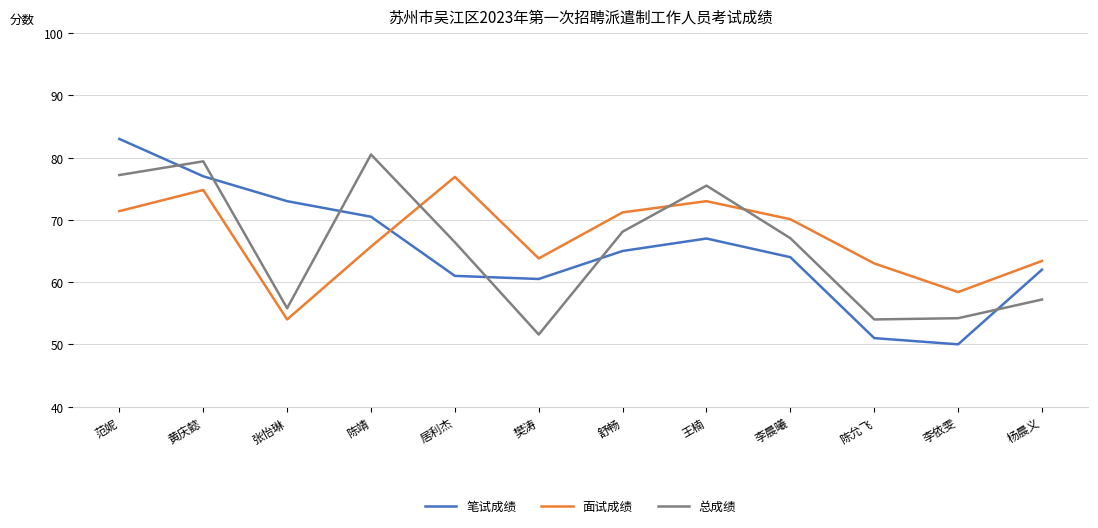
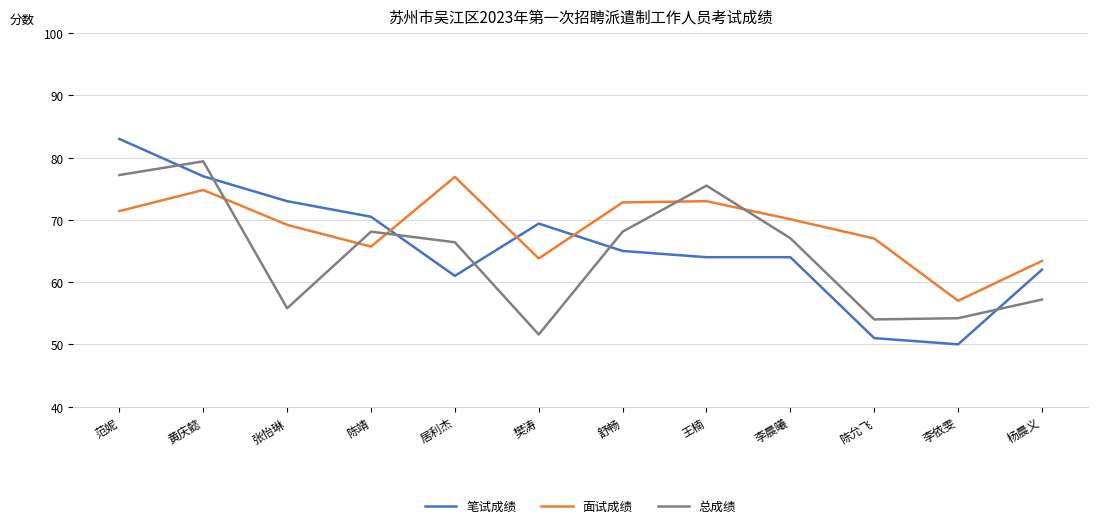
  {
    "笔试成绩": {
      "范妮": 83,
      "黄庆懿": 77,
      "张怡琳": 73,
      "陈靖": 71,
      "居利杰": 61,
-     "樊涛": 61,
+     "樊涛": 69,
      "舒畅": 65,
-     "王楠": 67,
+     "王楠": 64,
      "李晨曦": 64,
      "陈允飞": 51,
      "李依雯": 50,
      "杨晨义": 62
    },
    "面试成绩": {
      "范妮": 71,
      "黄庆懿": 75,
-     "张怡琳": 54,
+     "张怡琳": 69,
      "陈靖": 66,
      "居利杰": 77,
      "樊涛": 64,
-     "舒畅": 71,
+     "舒畅": 73,
      "王楠": 73,
      "李晨曦": 70,
-     "陈允飞": 63,
-     "李依雯": 58,
+     "陈允飞": 67,
+     "李依雯": 57,
      "杨晨义": 63
    },
    "总成绩": {
      "范妮": 77,
      "黄庆懿": 79,
      "张怡琳": 56,
-     "陈靖": 81,
+     "陈靖": 68,
      "居利杰": 66,
      "樊涛": 52,
      "舒畅": 68,
      "王楠": 76,
      "李晨曦": 67,
      "陈允飞": 54,
      "李依雯": 54,
      "杨晨义": 57
    }
  }
